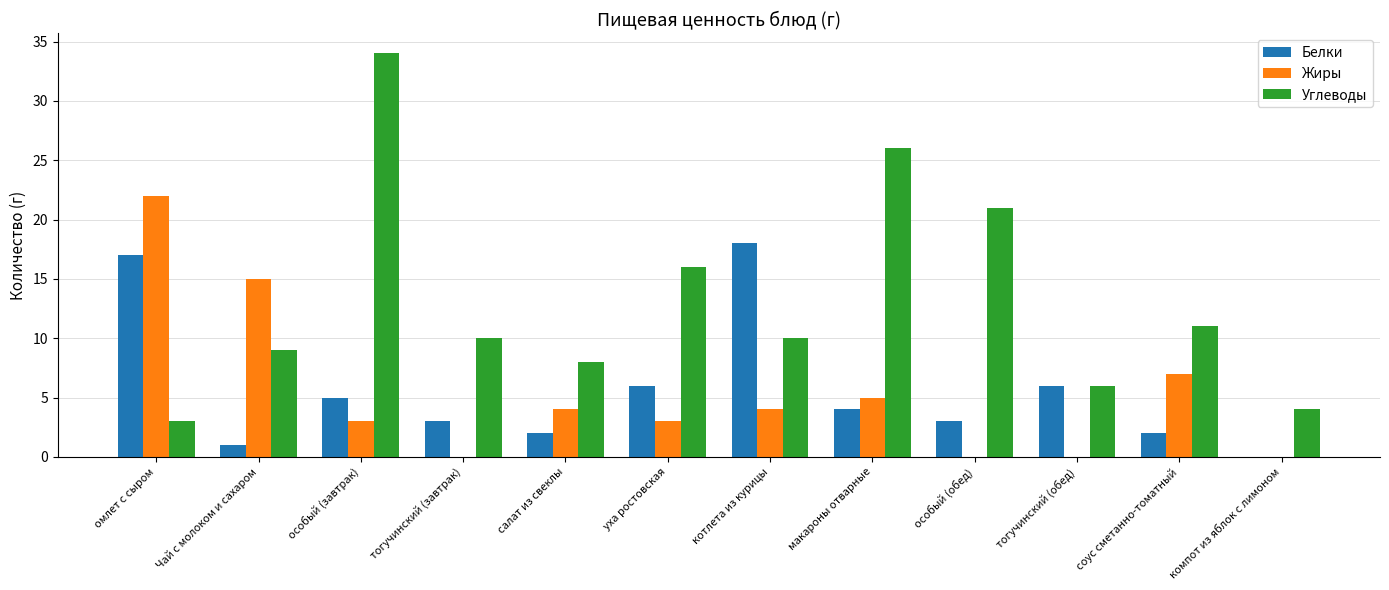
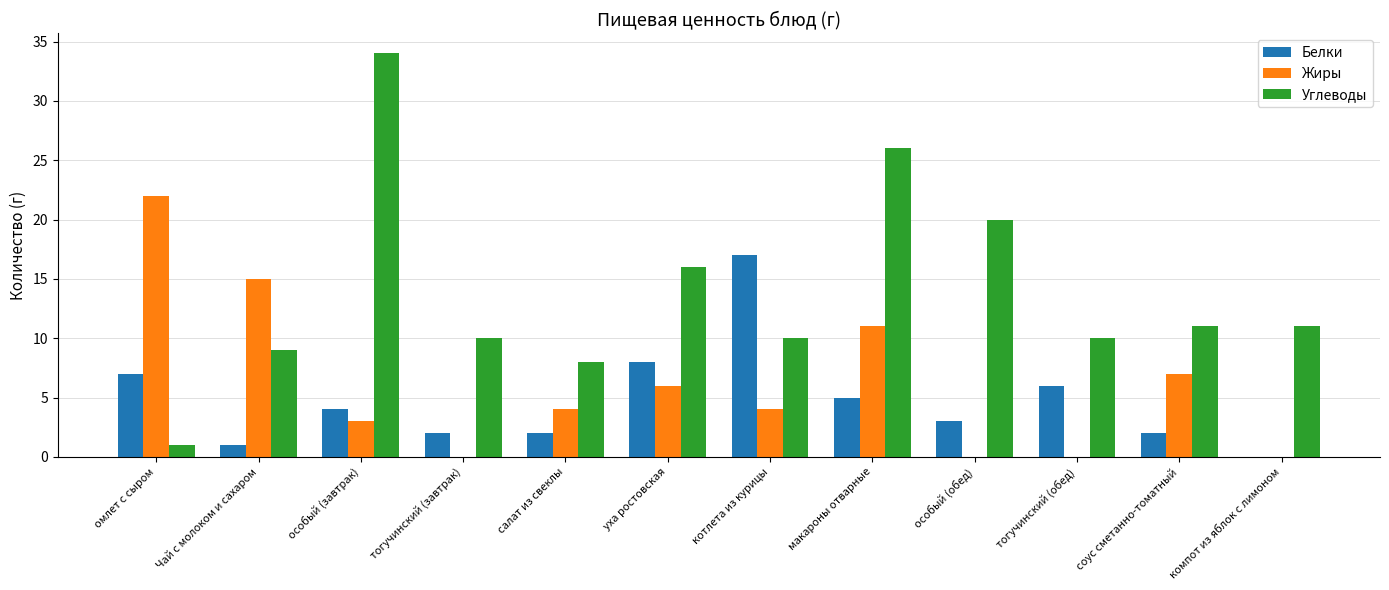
  {
    "Белки": {
-     "омлет с сыром": 17,
+     "омлет с сыром": 7,
      "Чай с молоком и сахаром": 1,
-     "особый (завтрак)": 5,
-     "тогучинский (завтрак)": 3,
+     "особый (завтрак)": 4,
+     "тогучинский (завтрак)": 2,
      "салат из свеклы": 2,
-     "уха ростовская": 6,
-     "котлета из курицы": 18,
-     "макароны отварные": 4,
+     "уха ростовская": 8,
+     "котлета из курицы": 17,
+     "макароны отварные": 5,
      "особый (обед)": 3,
      "тогучинский (обед)": 6,
      "соус сметанно-томатный": 2,
      "компот из яблок с лимоном": 0
    },
    "Жиры": {
      "омлет с сыром": 22,
      "Чай с молоком и сахаром": 15,
      "особый (завтрак)": 3,
      "тогучинский (завтрак)": 0,
      "салат из свеклы": 4,
-     "уха ростовская": 3,
+     "уха ростовская": 6,
      "котлета из курицы": 4,
-     "макароны отварные": 5,
+     "макароны отварные": 11,
      "особый (обед)": 0,
      "тогучинский (обед)": 0,
      "соус сметанно-томатный": 7,
      "компот из яблок с лимоном": 0
    },
    "Углеводы": {
-     "омлет с сыром": 3,
+     "омлет с сыром": 1,
      "Чай с молоком и сахаром": 9,
      "особый (завтрак)": 34,
      "тогучинский (завтрак)": 10,
      "салат из свеклы": 8,
      "уха ростовская": 16,
      "котлета из курицы": 10,
      "макароны отварные": 26,
-     "особый (обед)": 21,
-     "тогучинский (обед)": 6,
+     "особый (обед)": 20,
+     "тогучинский (обед)": 10,
      "соус сметанно-томатный": 11,
-     "компот из яблок с лимоном": 4
+     "компот из яблок с лимоном": 11
    }
  }
